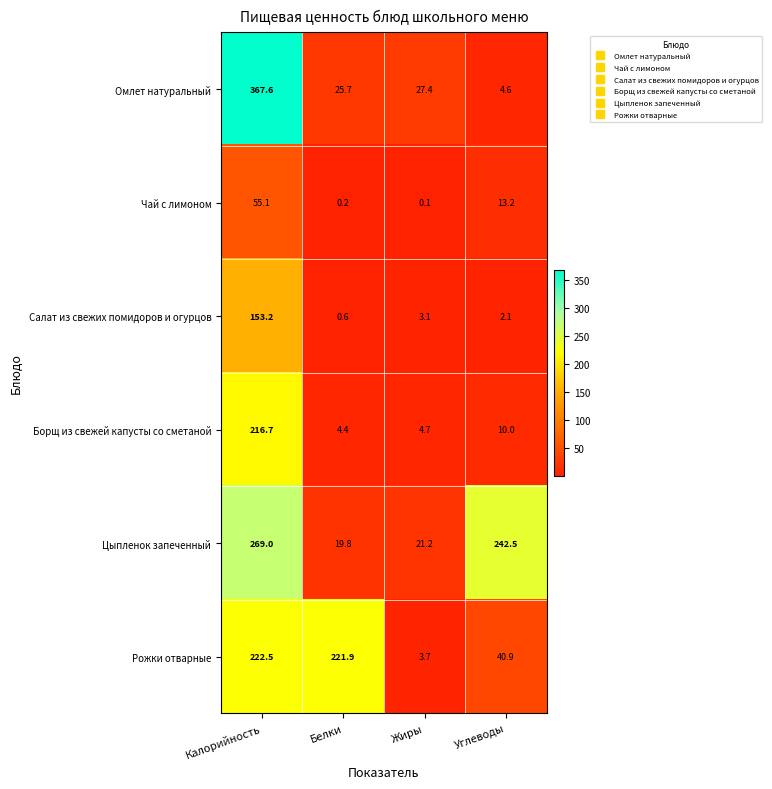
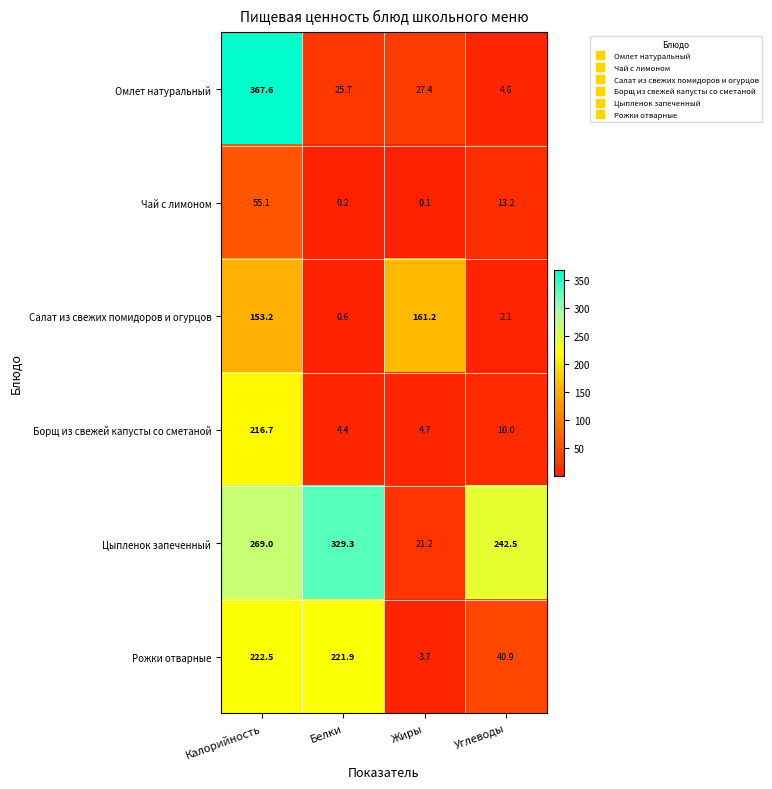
  {
    "Омлет натуральный": {
      "Калорийность": 367.6,
      "Белки": 25.7,
      "Жиры": 27.4,
      "Углеводы": 4.6
    },
    "Чай с лимоном": {
      "Калорийность": 55.1,
      "Белки": 0.2,
      "Жиры": 0.1,
      "Углеводы": 13.2
    },
    "Салат из свежих помидоров и огурцов": {
      "Калорийность": 153.2,
      "Белки": 0.6,
-     "Жиры": 3.1,
+     "Жиры": 161.2,
      "Углеводы": 2.1
    },
    "Борщ из свежей капусты со сметаной": {
      "Калорийность": 216.7,
      "Белки": 4.4,
      "Жиры": 4.7,
      "Углеводы": 10.0
    },
    "Цыпленок запеченный": {
      "Калорийность": 269.0,
-     "Белки": 19.8,
+     "Белки": 329.3,
      "Жиры": 21.2,
      "Углеводы": 242.5
    },
    "Рожки отварные": {
      "Калорийность": 222.5,
      "Белки": 221.9,
      "Жиры": 3.7,
      "Углеводы": 40.9
    }
  }
